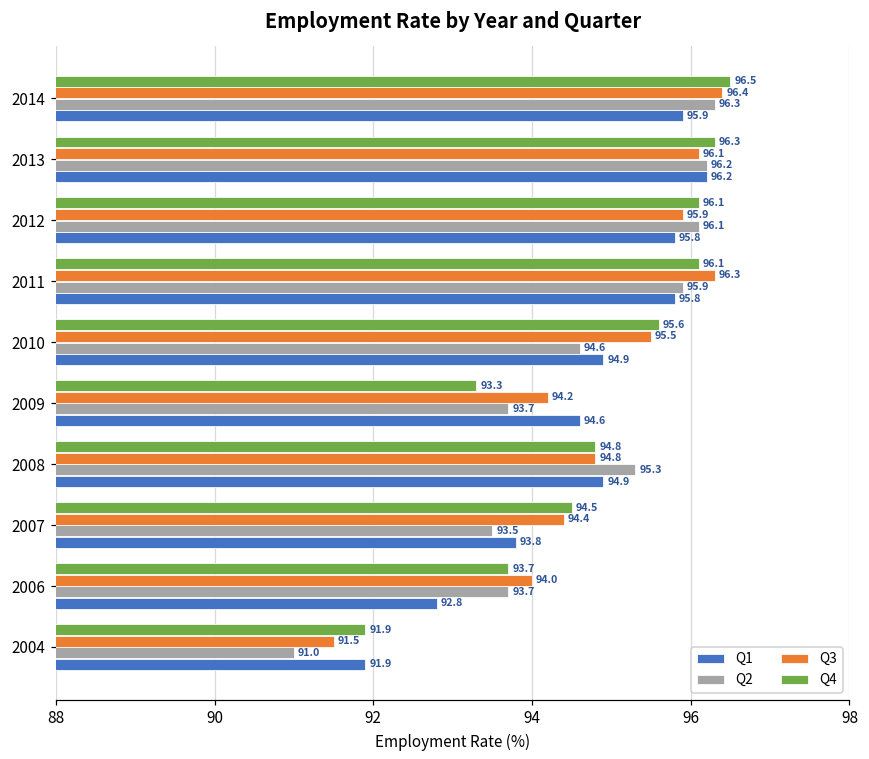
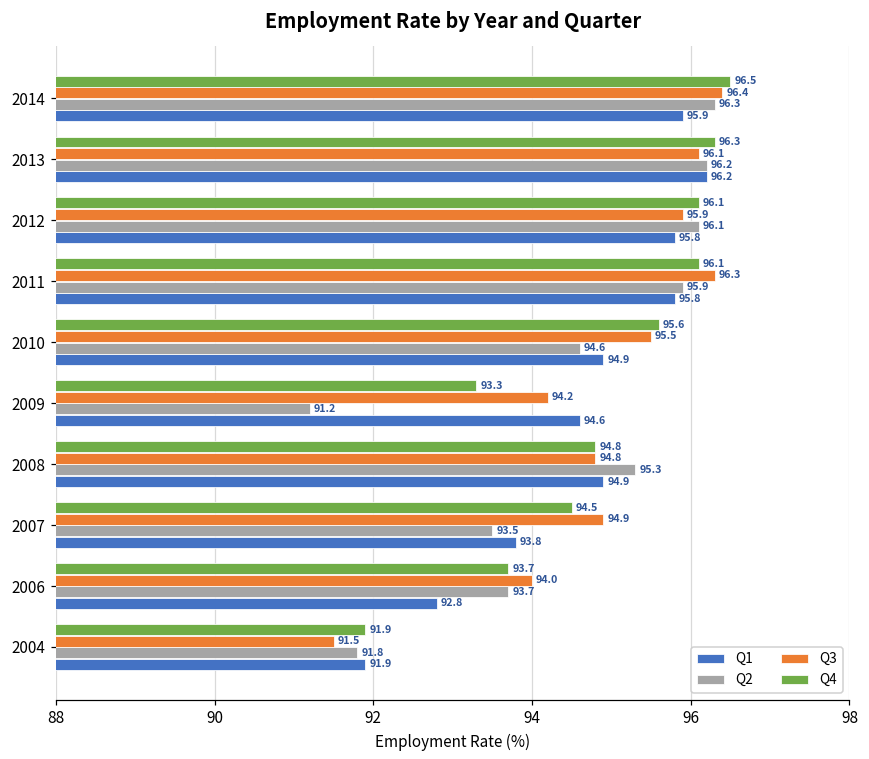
  {
    "Q1": {
      "2014": 95.9,
      "2013": 96.2,
      "2012": 95.8,
      "2011": 95.8,
      "2010": 94.9,
      "2009": 94.6,
      "2008": 94.9,
      "2007": 93.8,
      "2006": 92.8,
      "2004": 91.9
    },
    "Q2": {
      "2014": 96.3,
      "2013": 96.2,
      "2012": 96.1,
      "2011": 95.9,
      "2010": 94.6,
-     "2009": 93.7,
+     "2009": 91.2,
      "2008": 95.3,
      "2007": 93.5,
      "2006": 93.7,
-     "2004": 91.0
+     "2004": 91.8
    },
    "Q3": {
      "2014": 96.4,
      "2013": 96.1,
      "2012": 95.9,
      "2011": 96.3,
      "2010": 95.5,
      "2009": 94.2,
      "2008": 94.8,
-     "2007": 94.4,
+     "2007": 94.9,
      "2006": 94.0,
      "2004": 91.5
    },
    "Q4": {
      "2014": 96.5,
      "2013": 96.3,
      "2012": 96.1,
      "2011": 96.1,
      "2010": 95.6,
      "2009": 93.3,
      "2008": 94.8,
      "2007": 94.5,
      "2006": 93.7,
      "2004": 91.9
    }
  }
